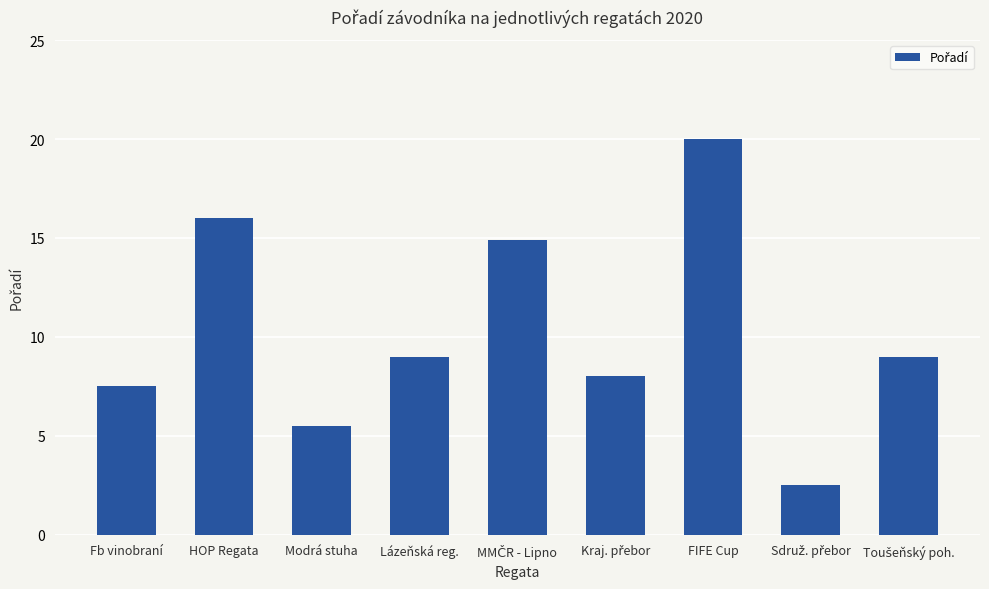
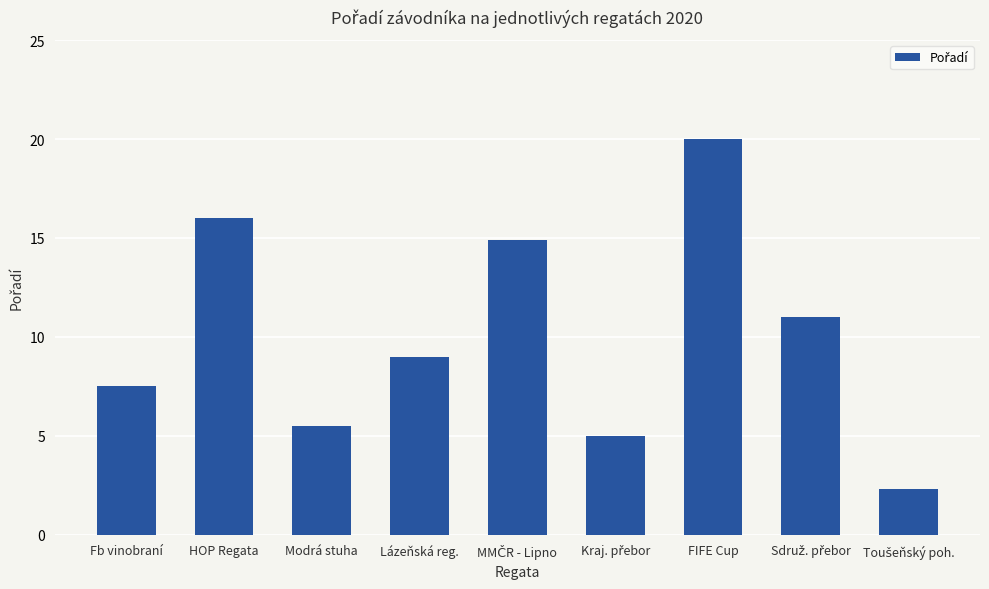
  {
    "Fb vinobraní": 7.5,
    "HOP Regata": 16.0,
    "Modrá stuha": 5.5,
    "Lázeňská reg.": 9.0,
    "MMČR - Lipno": 14.9,
-   "Kraj. přebor": 8,
+   "Kraj. přebor": 5,
    "FIFE Cup": 20.0,
-   "Sdruž. přebor": 2.5,
-   "Toušeňský poh.": 9.0
+   "Sdruž. přebor": 11.0,
+   "Toušeňský poh.": 2.3
  }
